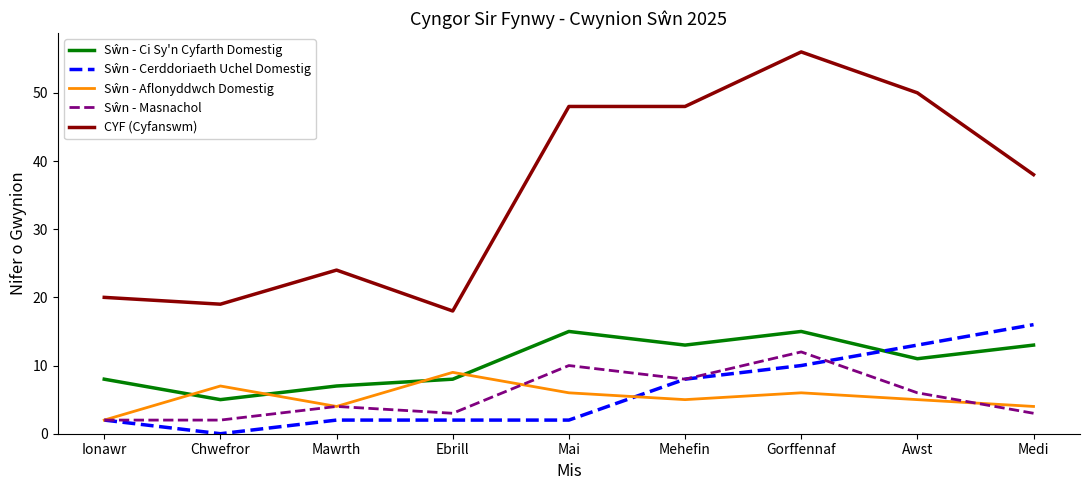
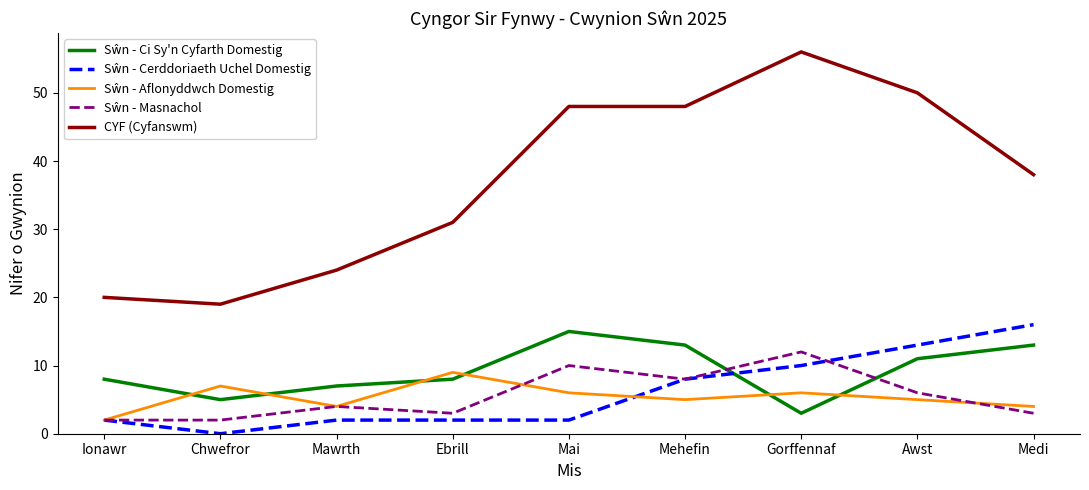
  {
    "Sŵn - Ci Sy'n Cyfarth Domestig": {
      "Ionawr": 8,
      "Chwefror": 5,
      "Mawrth": 7,
      "Ebrill": 8,
      "Mai": 15,
      "Mehefin": 13,
-     "Gorffennaf": 15,
+     "Gorffennaf": 3,
      "Awst": 11,
      "Medi": 13
    },
    "Sŵn - Cerddoriaeth Uchel Domestig": {
      "Chwefror": 0,
      "Mawrth": 2,
      "Ebrill": 2,
      "Mai": 2,
      "Gorffennaf": 10,
      "Awst": 13,
      "Medi": 16
    },
    "Sŵn - Aflonyddwch Domestig": {
      "Chwefror": 7,
      "Ebrill": 9,
      "Mai": 6,
      "Mehefin": 5,
      "Gorffennaf": 6,
      "Awst": 5,
      "Medi": 4
    },
    "Sŵn - Masnachol": {
      "Chwefror": 2,
      "Ebrill": 3,
      "Mai": 10,
      "Gorffennaf": 12,
      "Awst": 6,
      "Medi": 3
    },
    "CYF (Cyfanswm)": {
      "Ionawr": 20,
      "Chwefror": 19,
      "Mawrth": 24,
-     "Ebrill": 18,
+     "Ebrill": 31,
      "Mai": 48,
      "Mehefin": 48,
      "Gorffennaf": 56,
      "Awst": 50,
      "Medi": 38
    }
  }
